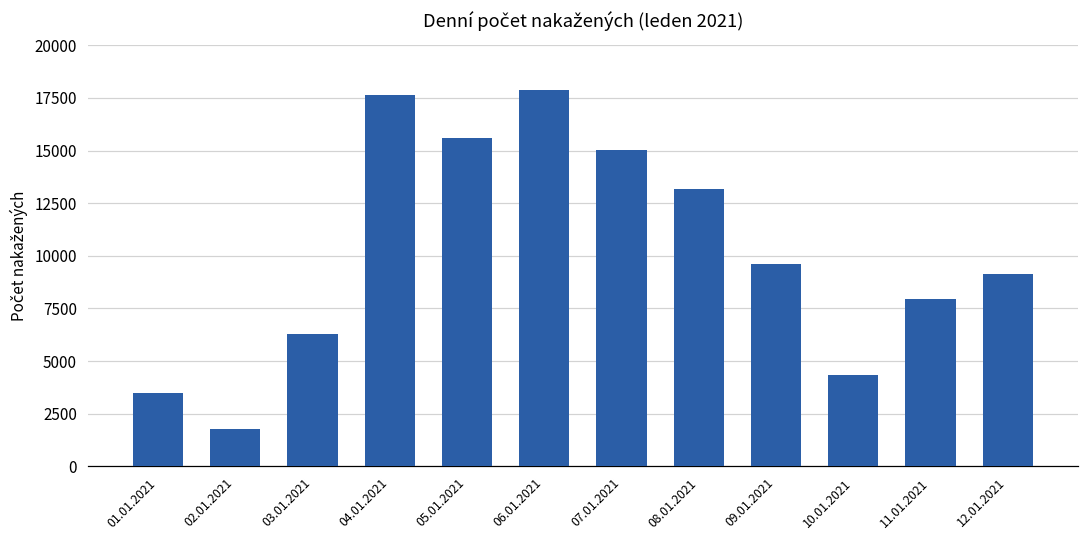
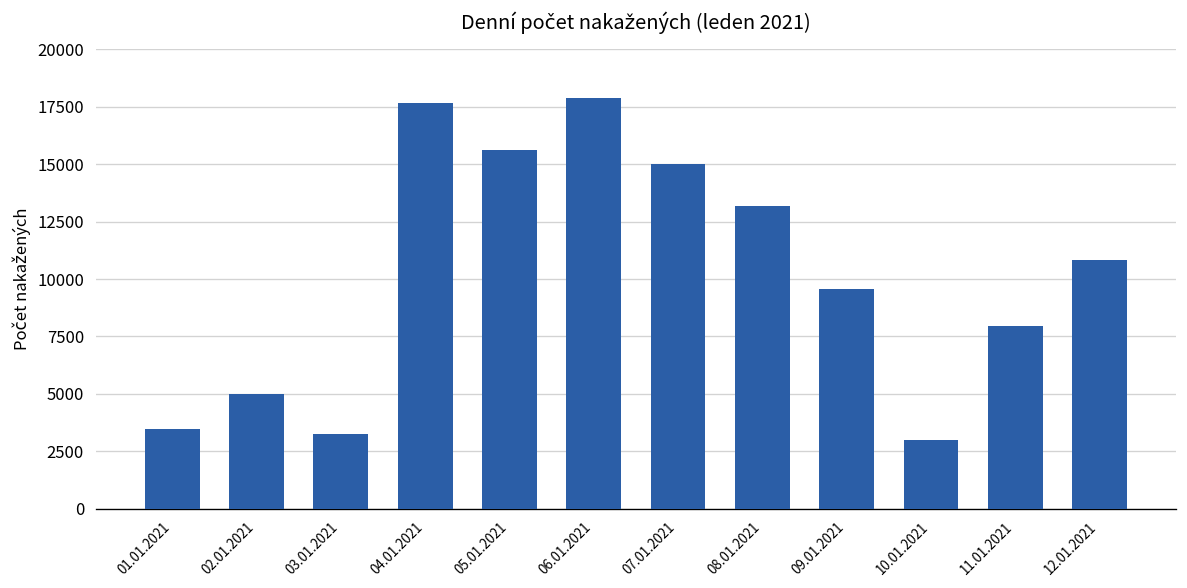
  {
    "01.01.2021": 3500,
-   "02.01.2021": 1800,
-   "03.01.2021": 6300,
+   "02.01.2021": 5000,
+   "03.01.2021": 3200,
    "04.01.2021": 17700,
    "05.01.2021": 15600,
    "06.01.2021": 17900,
    "07.01.2021": 15000,
    "08.01.2021": 13200,
    "09.01.2021": 9600,
-   "10.01.2021": 4300,
+   "10.01.2021": 3000,
    "11.01.2021": 7900,
-   "12.01.2021": 9100
+   "12.01.2021": 10800
  }
